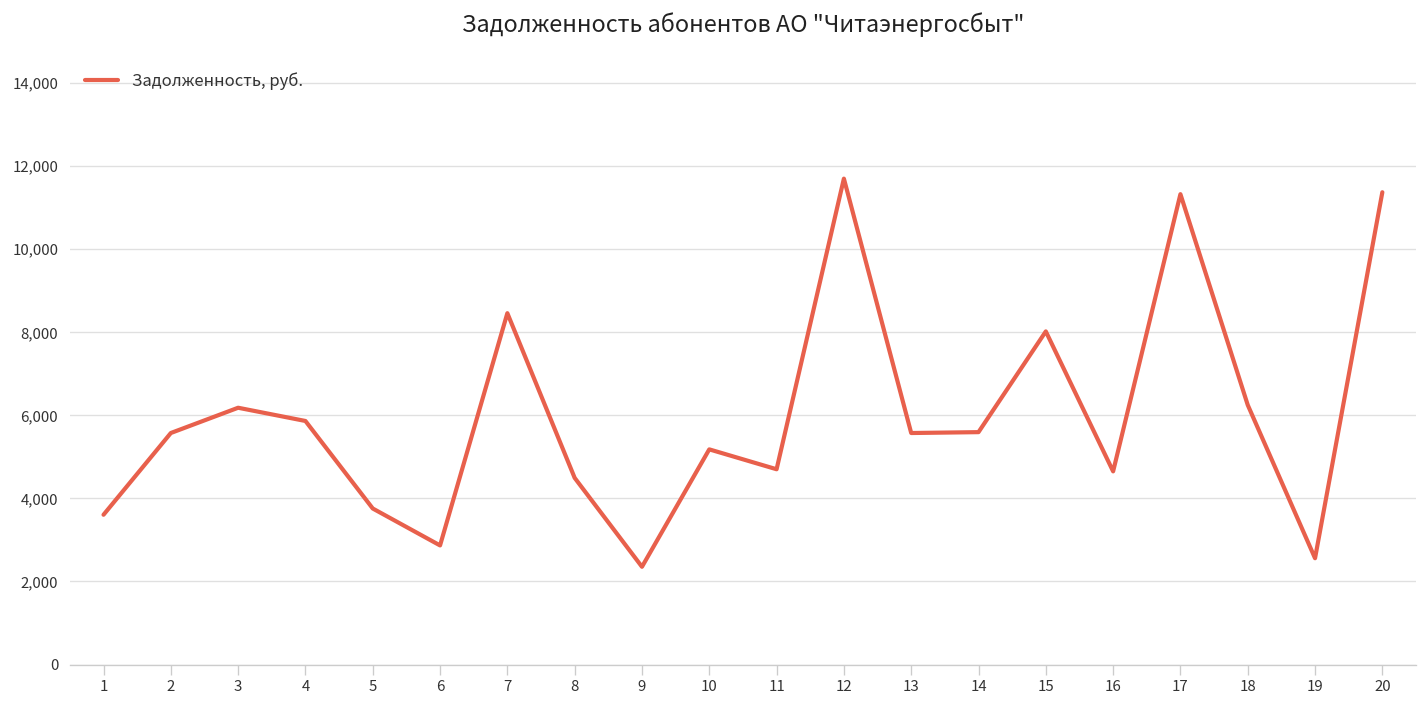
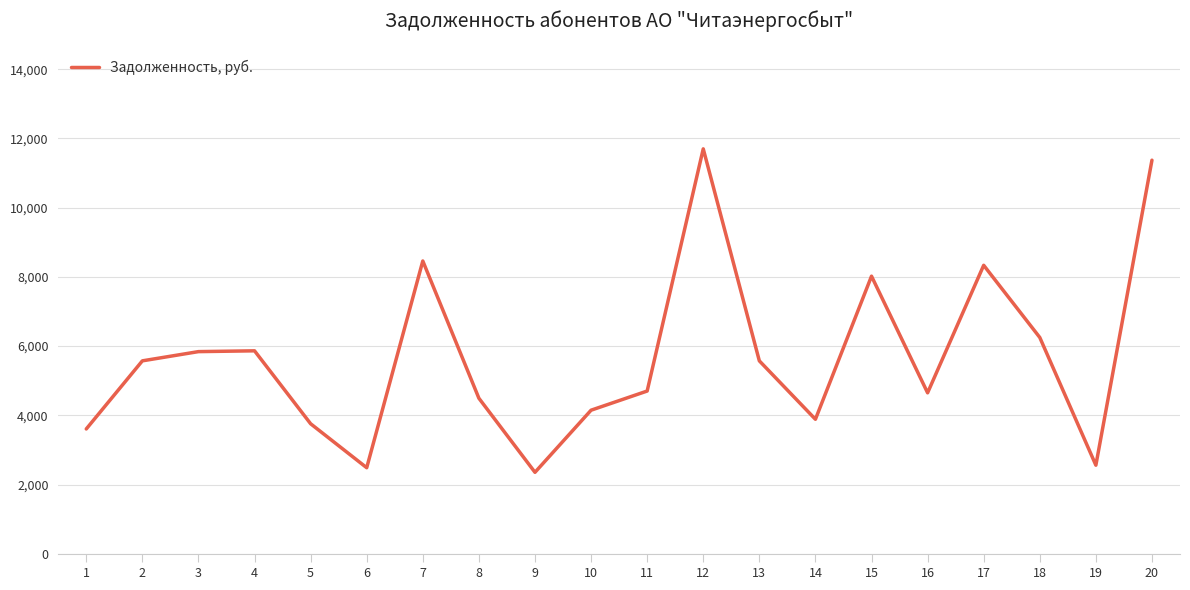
  {
    "1": "3,600",
    "2": "5,600",
-   "3": "6,200",
+   "3": "5,800",
    "4": "5,900",
    "5": "3,800",
-   "6": "2,900",
+   "6": "2,500",
    "7": "8,500",
    "8": "4,500",
    "9": "2,400",
-   "10": "5,200",
+   "10": "4,100",
    "11": "4,700",
    "12": "11,700",
    "13": "5,600",
-   "14": "5,600",
+   "14": "3,900",
    "15": "8,000",
    "16": "4,700",
-   "17": "11,300",
+   "17": "8,300",
    "18": "6,300",
    "19": "2,600",
    "20": "11,400"
  }
